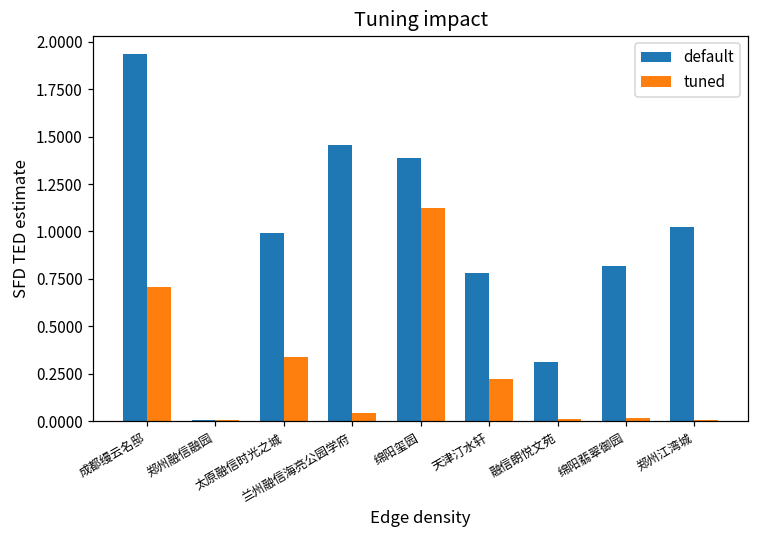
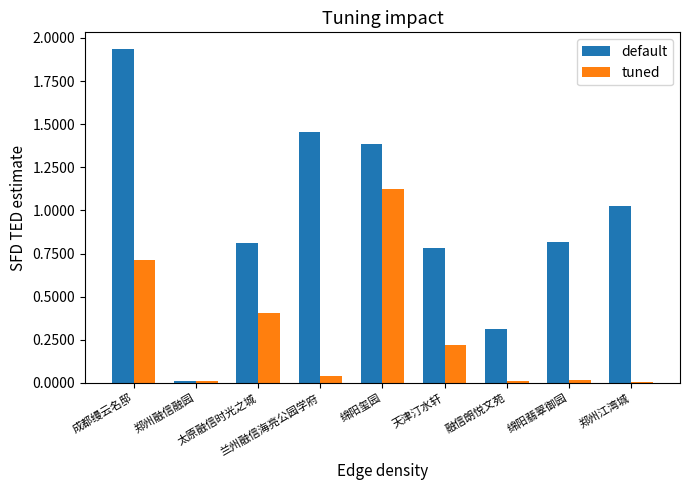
  {
    "default": {
      "成都缦云名邸": 1.94,
-     "太原融信时光之城": 0.99,
+     "太原融信时光之城": 0.81,
      "兰州融信海亮公园学府": 1.45,
      "绵阳玺园": 1.39,
      "天津汀水轩": 0.78,
      "融信朗悦文苑": 0.31,
      "绵阳翡翠御园": 0.82,
      "郑州江湾城": 1.03
    },
    "tuned": {
      "成都缦云名邸": 0.71,
-     "太原融信时光之城": 0.34,
+     "太原融信时光之城": 0.40,
      "兰州融信海亮公园学府": 0.04,
      "绵阳玺园": 1.12,
      "天津汀水轩": 0.22,
      "绵阳翡翠御园": 0.01
    }
  }
